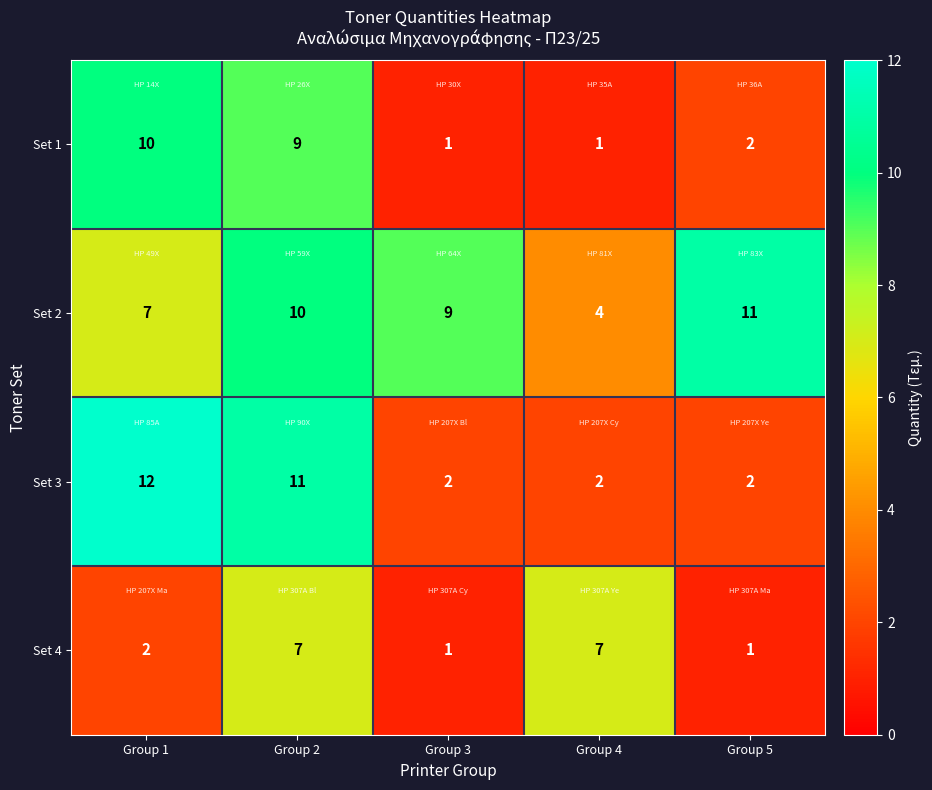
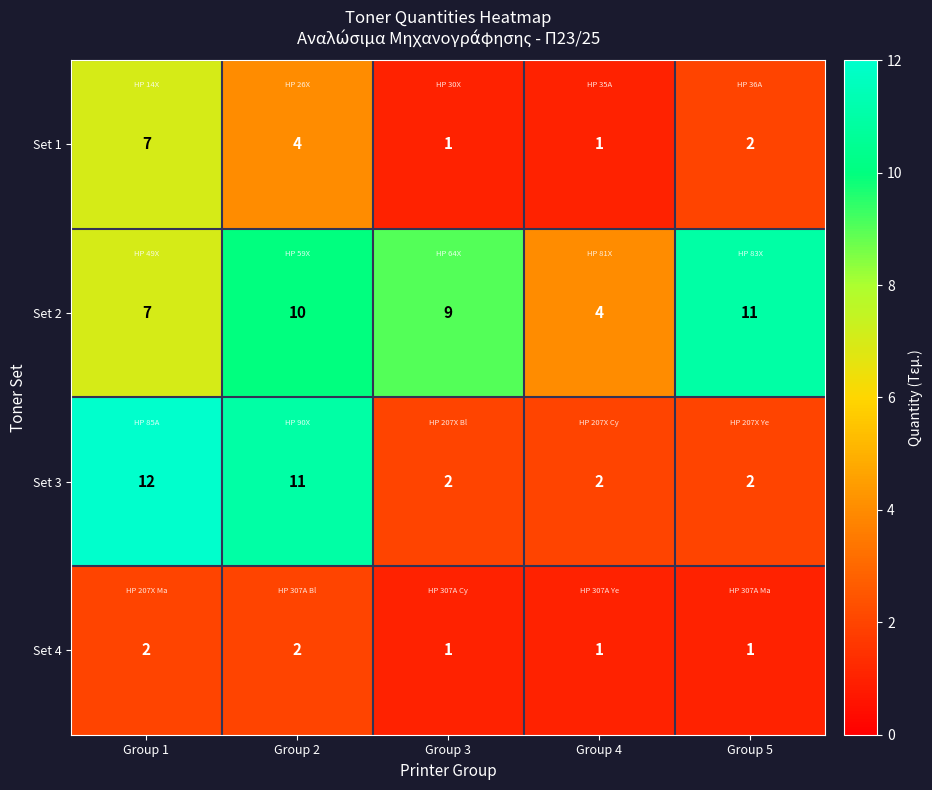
  {
    "Set 1": {
-     "Group 1": 10,
-     "Group 2": 9
+     "Group 1": 7,
+     "Group 2": 4
    },
    "Set 4": {
-     "Group 2": 7,
-     "Group 4": 7
+     "Group 2": 2,
+     "Group 4": 1
    }
  }
